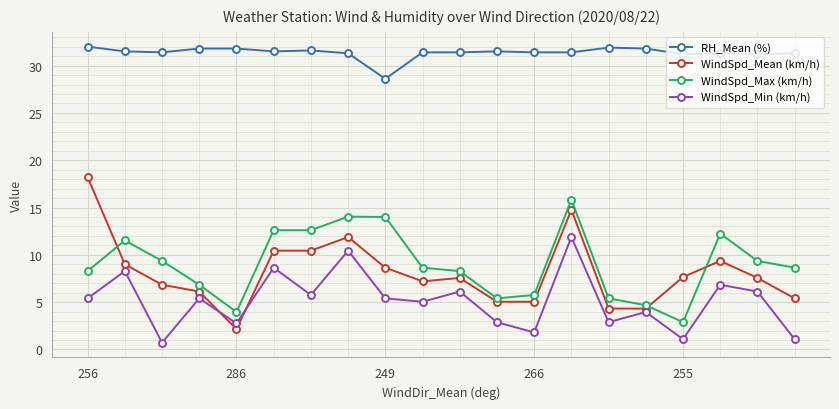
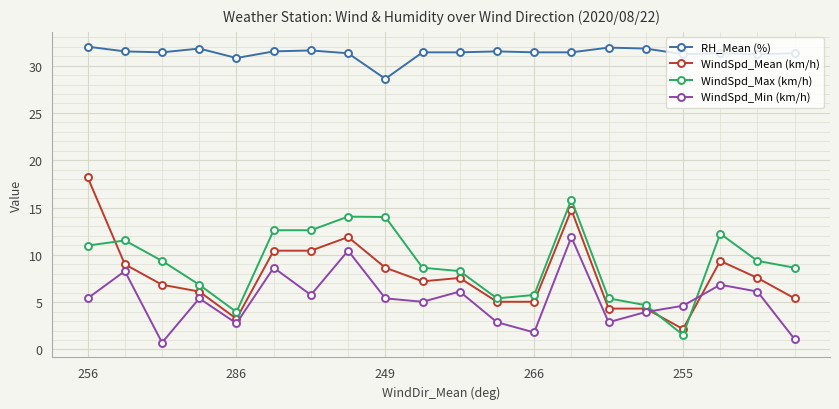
  {
    "RH_Mean (%)": {
      "256": 32,
-     "286": 32,
+     "286": 31,
      "249": 29,
      "266": 31
    },
    "WindSpd_Mean (km/h)": {
      "256": 18,
-     "286": 2,
+     "286": 3,
      "249": 9,
      "266": 5,
-     "255": 8
+     "255": 2
    },
    "WindSpd_Max (km/h)": {
-     "256": 8,
+     "256": 11,
      "286": 4,
      "249": 14,
      "266": 6,
-     "255": 3
+     "255": 2
    },
    "WindSpd_Min (km/h)": {
      "256": 5,
      "286": 3,
      "249": 5,
      "266": 2,
-     "255": 1
+     "255": 5
    }
  }
